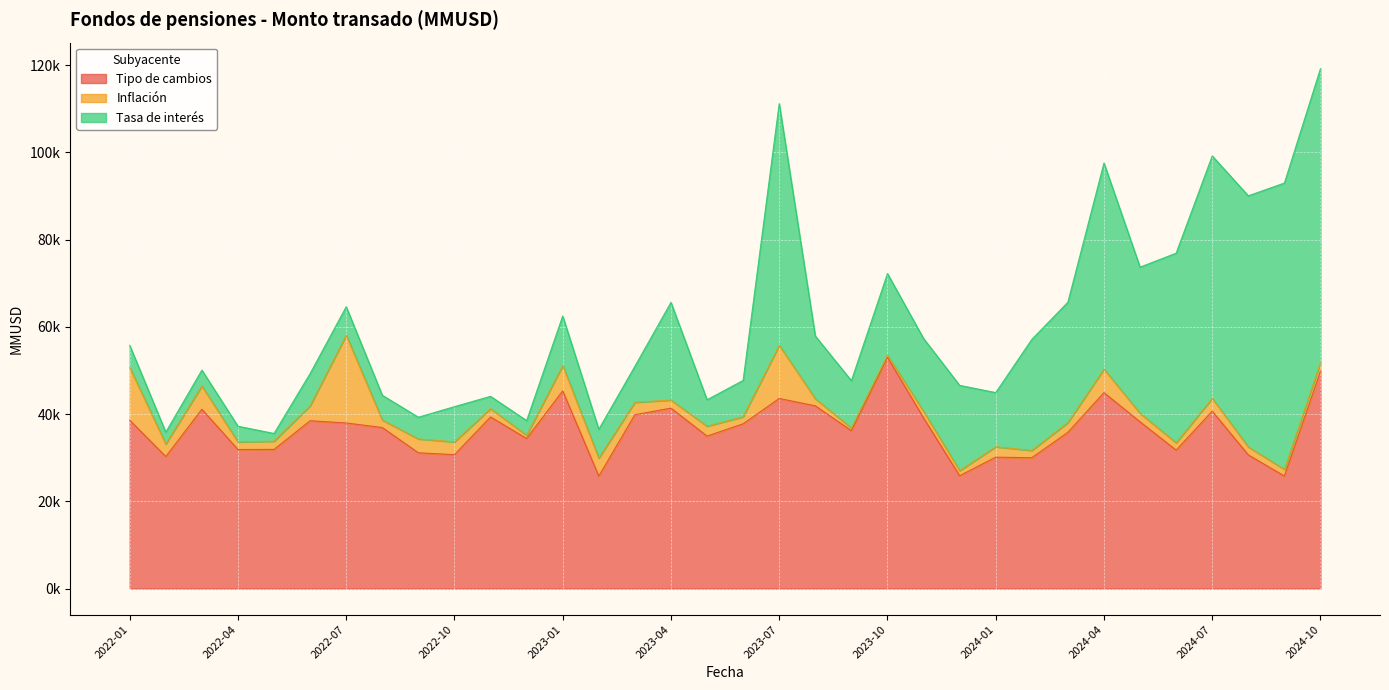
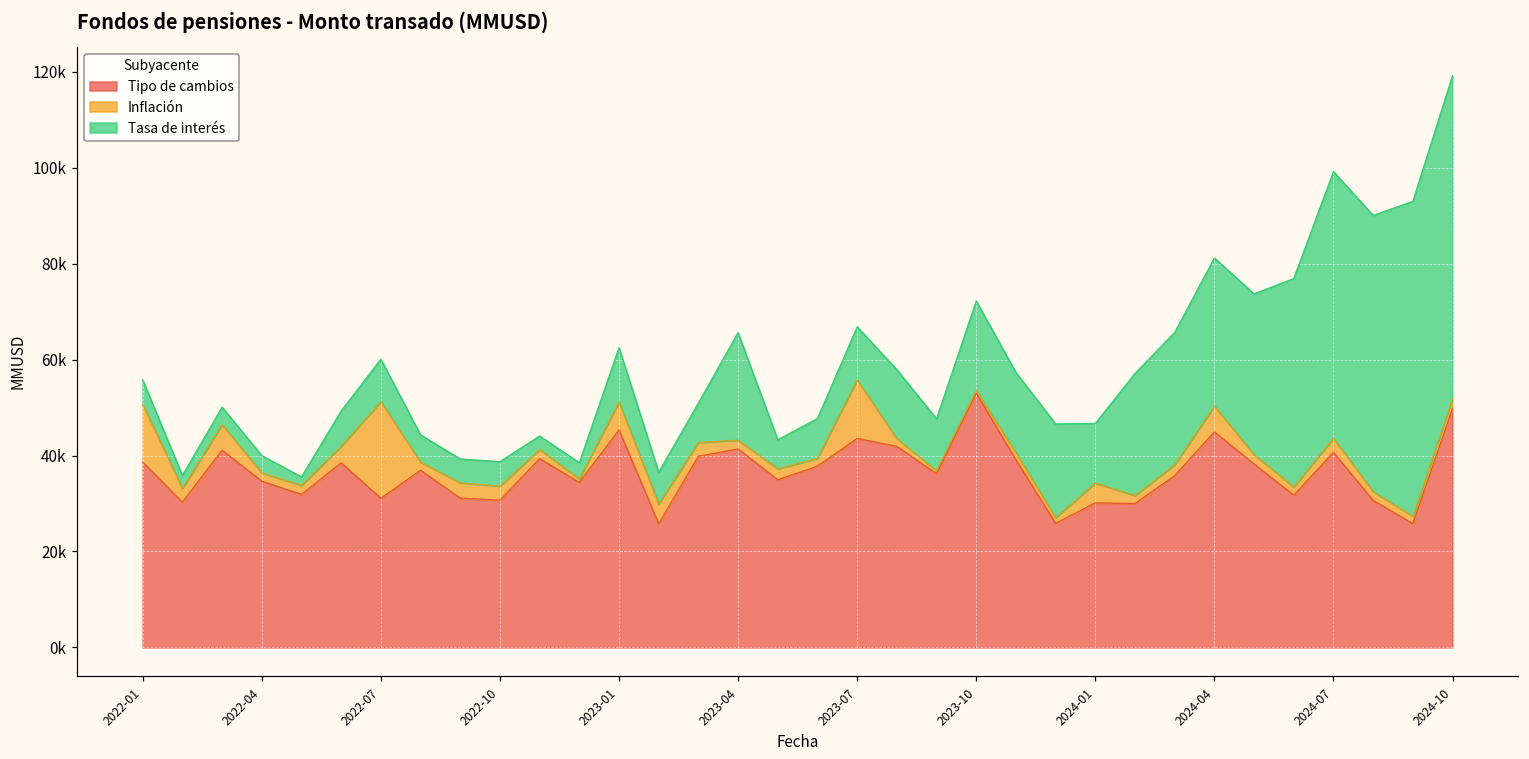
  {
    "Tipo de cambios": {
      "2022-01": 39000,
-     "2022-04": 32000,
-     "2022-07": 38000,
+     "2022-04": 35000,
+     "2022-07": 31000,
      "2022-10": 31000,
      "2023-01": 45000,
      "2023-04": 41000,
      "2023-07": 44000,
      "2024-01": 30000,
      "2024-04": 45000,
      "2024-07": 41000,
      "2024-10": 50000
    },
    "Inflación": {
      "2022-01": 12000,
      "2022-04": 2000,
      "2022-07": 20000,
      "2022-10": 3000,
      "2023-01": 6000,
      "2023-04": 2000,
      "2023-07": 12000,
-     "2024-01": 2000,
+     "2024-01": 4000,
      "2024-04": 5000,
      "2024-07": 3000,
      "2024-10": 2000
    },
    "Tasa de interés": {
      "2022-01": 5000,
      "2022-04": 4000,
-     "2022-07": 7000,
-     "2022-10": 8000,
+     "2022-07": 9000,
+     "2022-10": 5000,
      "2023-01": 11000,
      "2023-04": 22000,
-     "2023-07": 55000,
+     "2023-07": 11000,
      "2023-10": 19000,
      "2024-01": 12000,
-     "2024-04": 47000,
+     "2024-04": 31000,
      "2024-07": 56000,
      "2024-10": 67000
    }
  }
